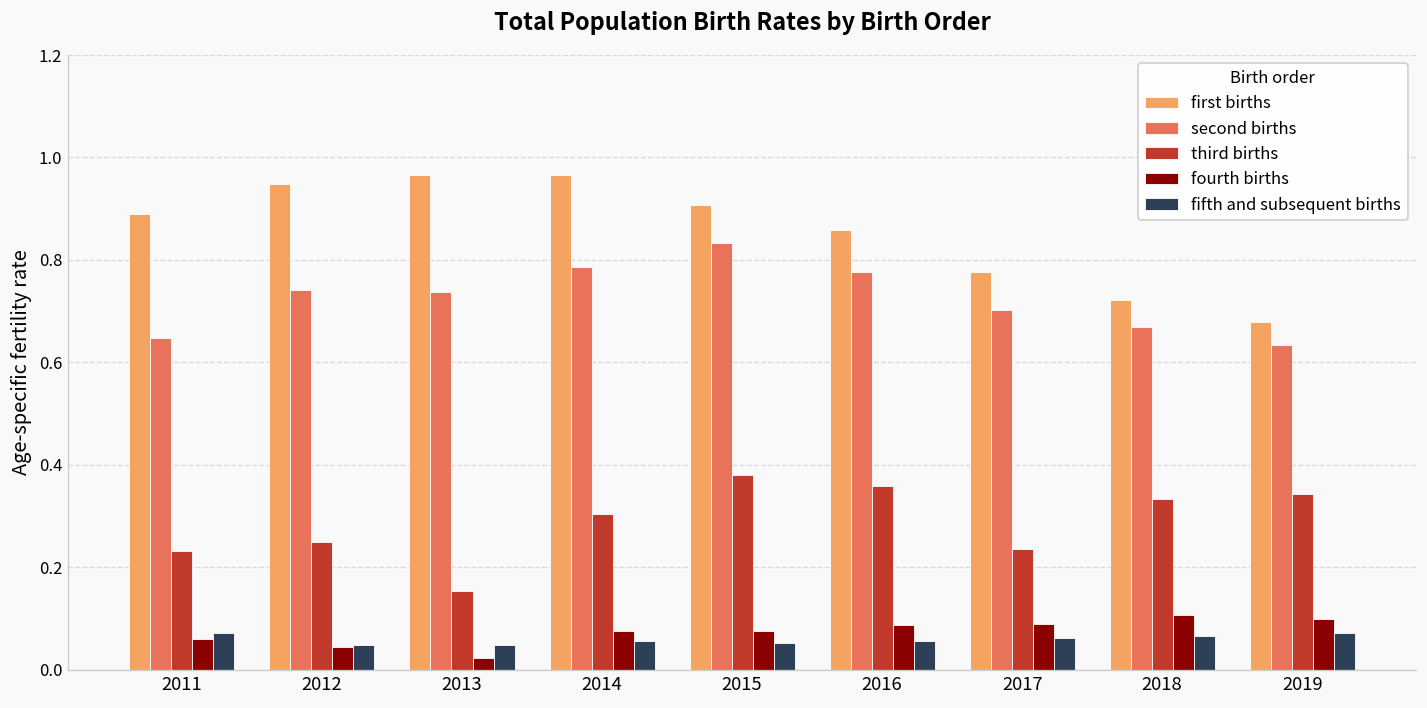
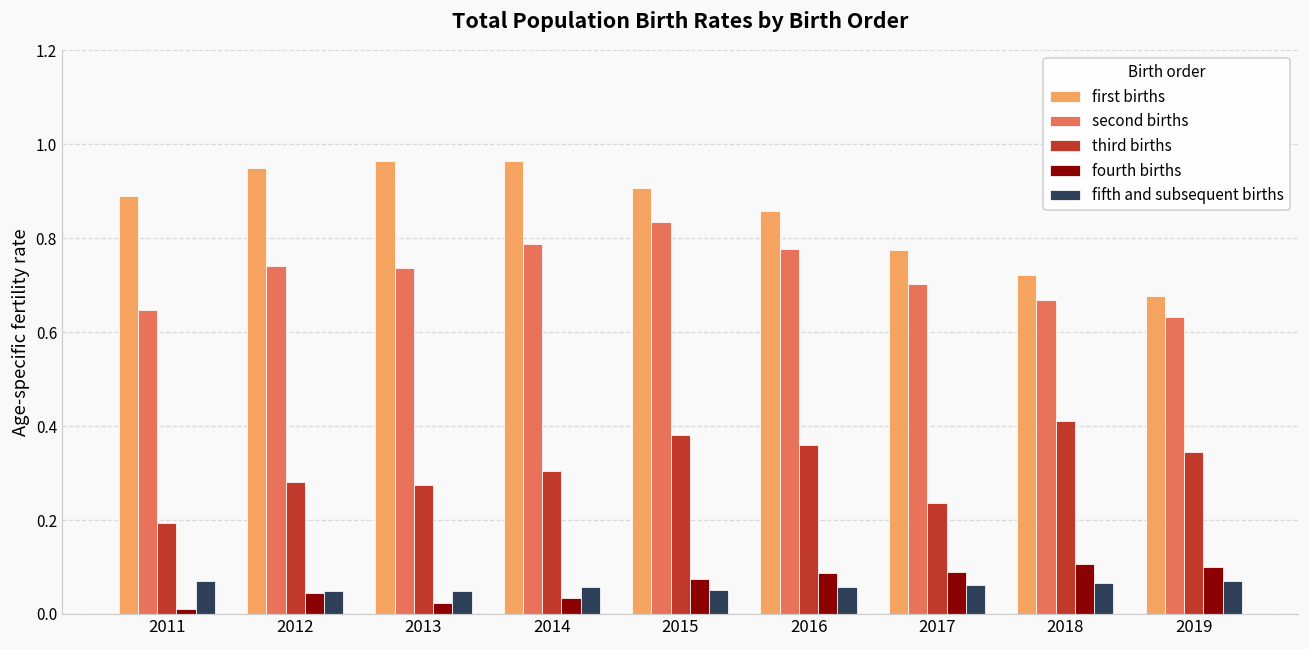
  {
    "third births": {
-     "2011": 0.23,
-     "2012": 0.25,
-     "2013": 0.15,
+     "2011": 0.19,
+     "2012": 0.28,
+     "2013": 0.27,
      "2014": 0.31,
      "2015": 0.38,
      "2016": 0.36,
      "2017": 0.24,
-     "2018": 0.33,
+     "2018": 0.41,
      "2019": 0.34
    },
    "fourth births": {
-     "2011": 0.06,
+     "2011": 0.01,
      "2012": 0.05,
      "2013": 0.02,
-     "2014": 0.08,
+     "2014": 0.04,
      "2015": 0.08,
      "2016": 0.09,
      "2017": 0.09,
      "2018": 0.11,
      "2019": 0.10
    },
    "fifth and subsequent births": {
      "2011": 0.07,
      "2012": 0.05,
      "2013": 0.05,
      "2014": 0.06,
      "2015": 0.05,
      "2016": 0.06,
      "2017": 0.06,
      "2018": 0.07,
      "2019": 0.07
    }
  }
